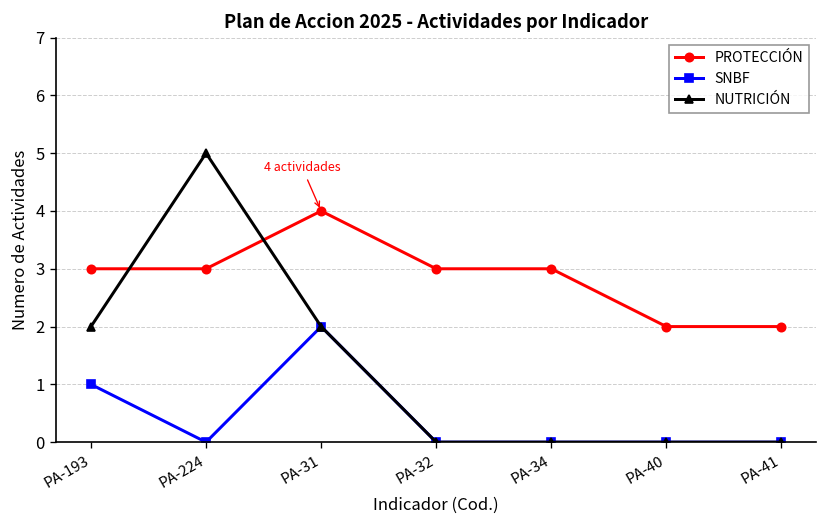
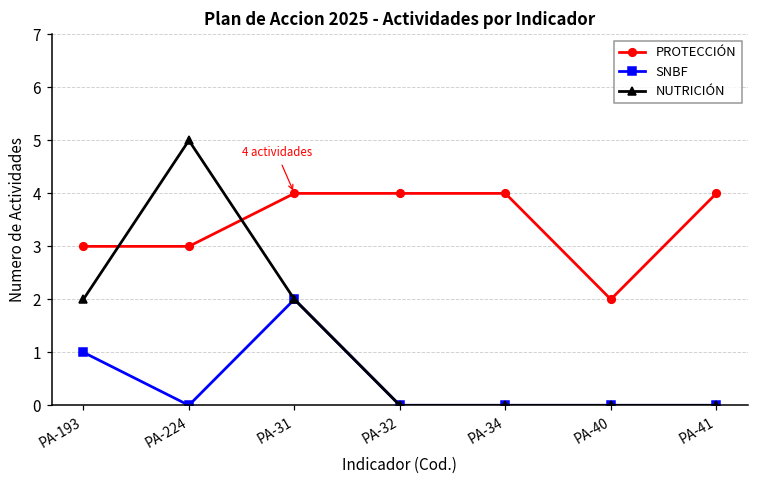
  {
    "PROTECCIÓN": {
      "PA-193": 3,
      "PA-224": 3,
-     "PA-32": 3,
-     "PA-34": 3,
+     "PA-32": 4,
+     "PA-34": 4,
      "PA-40": 2,
-     "PA-41": 2
+     "PA-41": 4
    },
    "SNBF": {
      "PA-193": 1,
      "PA-224": 0
    },
    "NUTRICIÓN": {
      "PA-193": 2,
      "PA-224": 5
    }
  }
